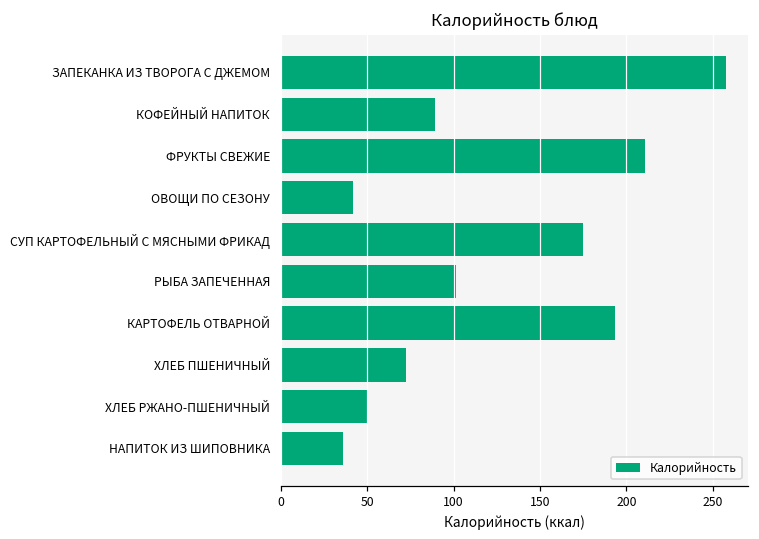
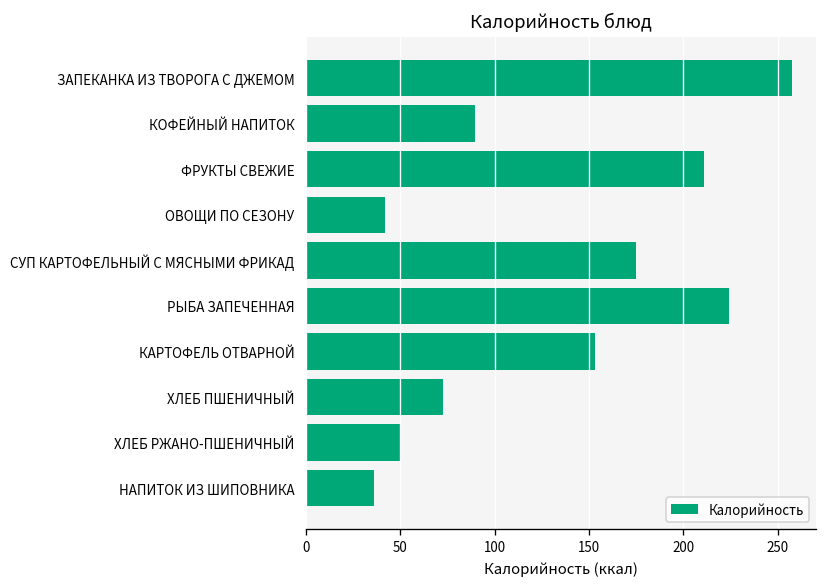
  {
    "ЗАПЕКАНКА ИЗ ТВОРОГА С ДЖЕМОМ": 257,
    "КОФЕЙНЫЙ НАПИТОК": 89,
    "ФРУКТЫ СВЕЖИЕ": 211,
    "ОВОЩИ ПО СЕЗОНУ": 42,
    "СУП КАРТОФЕЛЬНЫЙ С МЯСНЫМИ ФРИКАД": 175,
-   "РЫБА ЗАПЕЧЕННАЯ": 101,
-   "КАРТОФЕЛЬ ОТВАРНОЙ": 193,
+   "РЫБА ЗАПЕЧЕННАЯ": 224,
+   "КАРТОФЕЛЬ ОТВАРНОЙ": 153,
    "ХЛЕБ ПШЕНИЧНЫЙ": 73,
    "ХЛЕБ РЖАНО-ПШЕНИЧНЫЙ": 50,
    "НАПИТОК ИЗ ШИПОВНИКА": 36
  }
